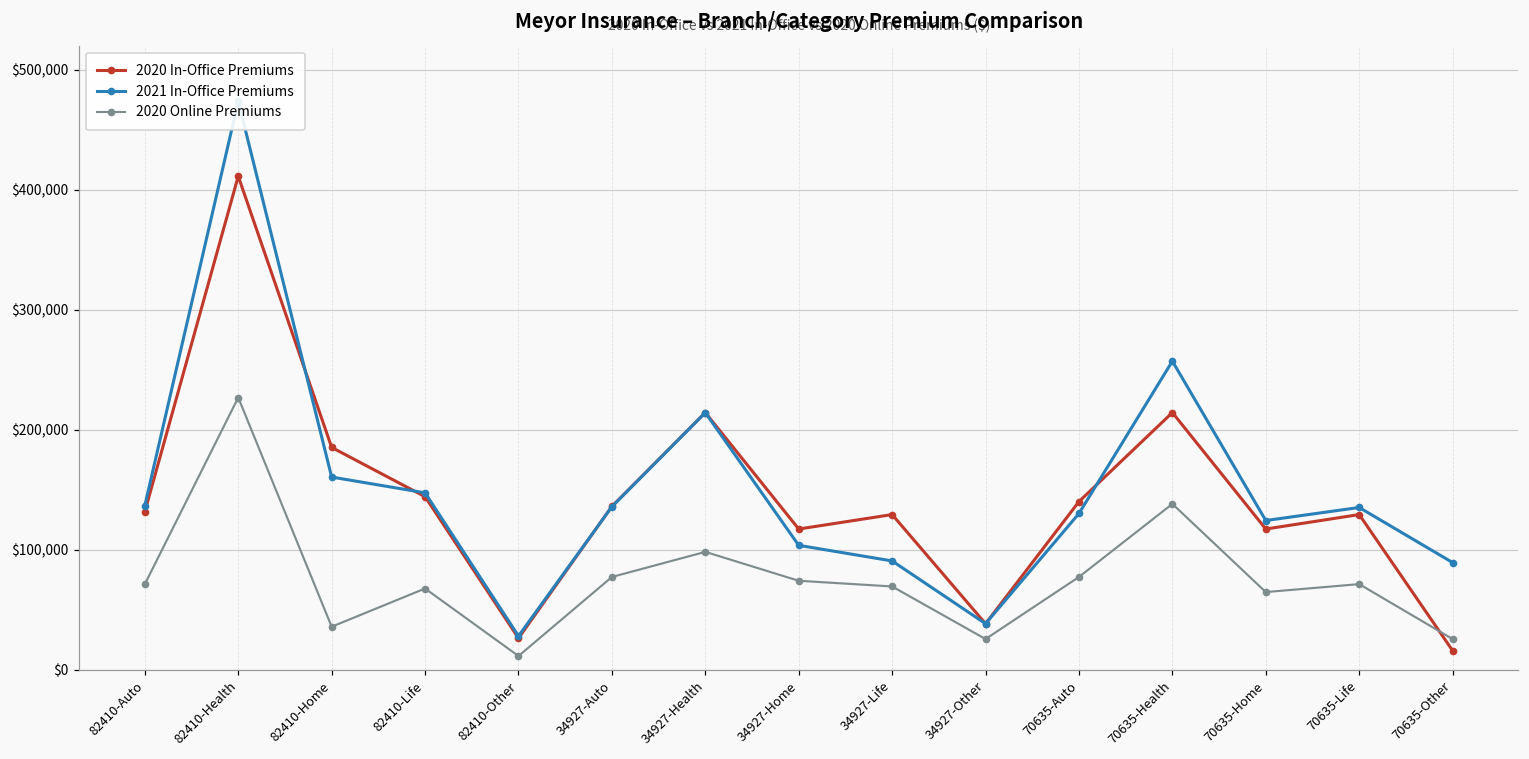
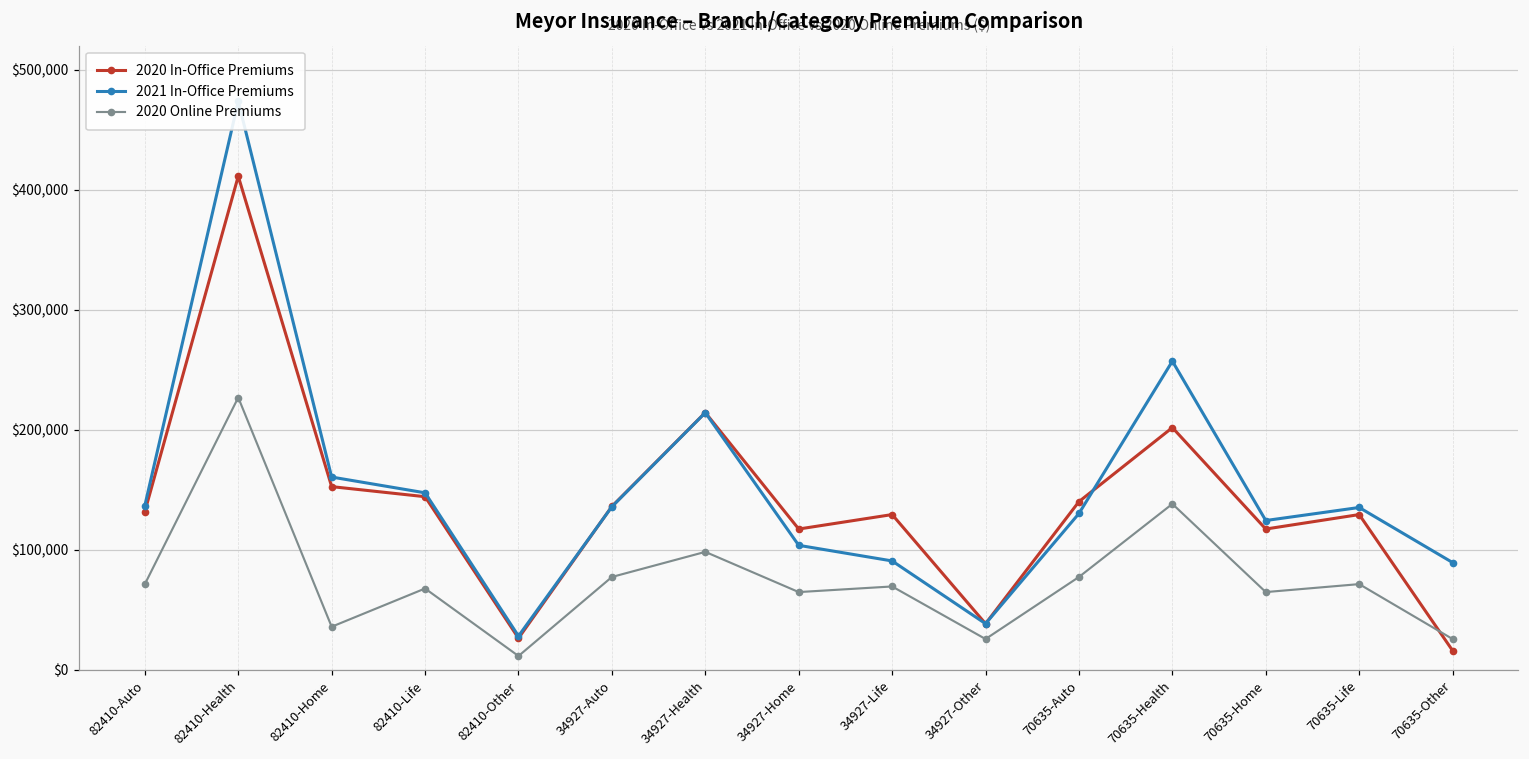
  {
    "2020 In-Office Premiums": {
      "82410-Auto": "$132,000",
      "82410-Health": "$411,000",
-     "82410-Home": "$185,000",
+     "82410-Home": "$153,000",
      "82410-Life": "$144,000",
      "34927-Home": "$117,000",
      "34927-Life": "$129,000",
      "70635-Auto": "$140,000",
-     "70635-Health": "$214,000",
+     "70635-Health": "$202,000",
      "70635-Home": "$117,000",
      "70635-Life": "$129,000",
      "70635-Other": "$16,000"
    },
    "2021 In-Office Premiums": {
      "82410-Auto": "$137,000",
      "82410-Home": "$160,000",
      "82410-Life": "$147,000",
      "34927-Home": "$104,000",
      "34927-Life": "$91,000",
      "70635-Auto": "$130,000",
      "70635-Health": "$257,000",
      "70635-Home": "$124,000",
      "70635-Life": "$135,000",
      "70635-Other": "$89,000"
    },
    "2020 Online Premiums": {
      "82410-Auto": "$71,000",
      "82410-Health": "$227,000",
      "82410-Home": "$36,000",
      "82410-Life": "$68,000",
      "82410-Other": "$11,000",
      "34927-Auto": "$77,000",
      "34927-Health": "$98,000",
-     "34927-Home": "$74,000",
+     "34927-Home": "$65,000",
      "34927-Life": "$69,000",
      "34927-Other": "$25,000",
      "70635-Auto": "$77,000",
      "70635-Health": "$138,000",
      "70635-Home": "$65,000",
      "70635-Life": "$71,000",
      "70635-Other": "$25,000"
    }
  }
